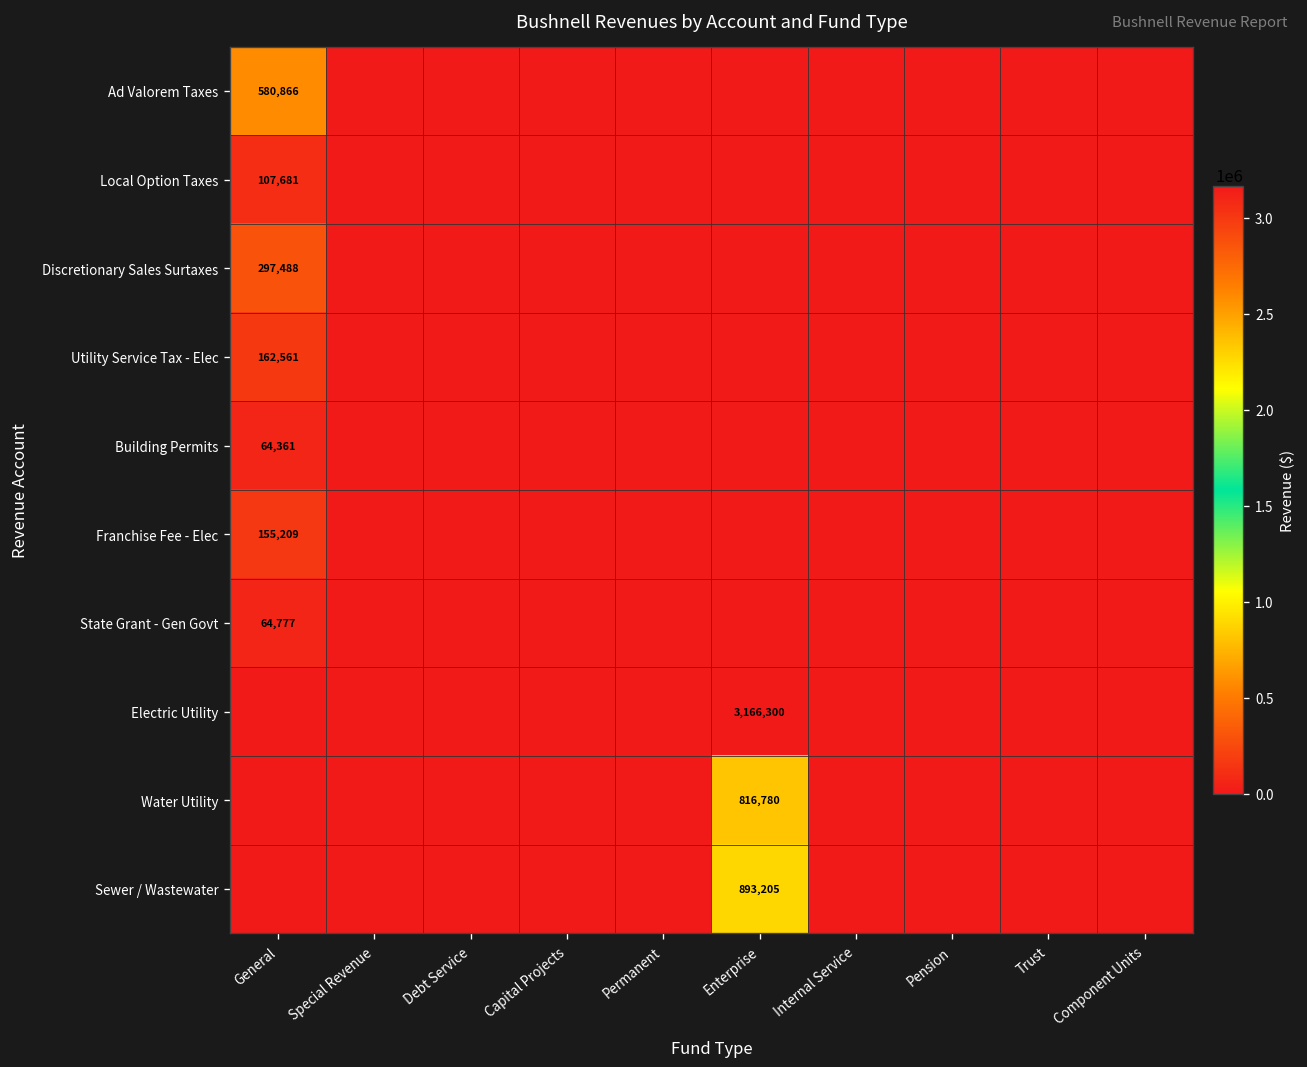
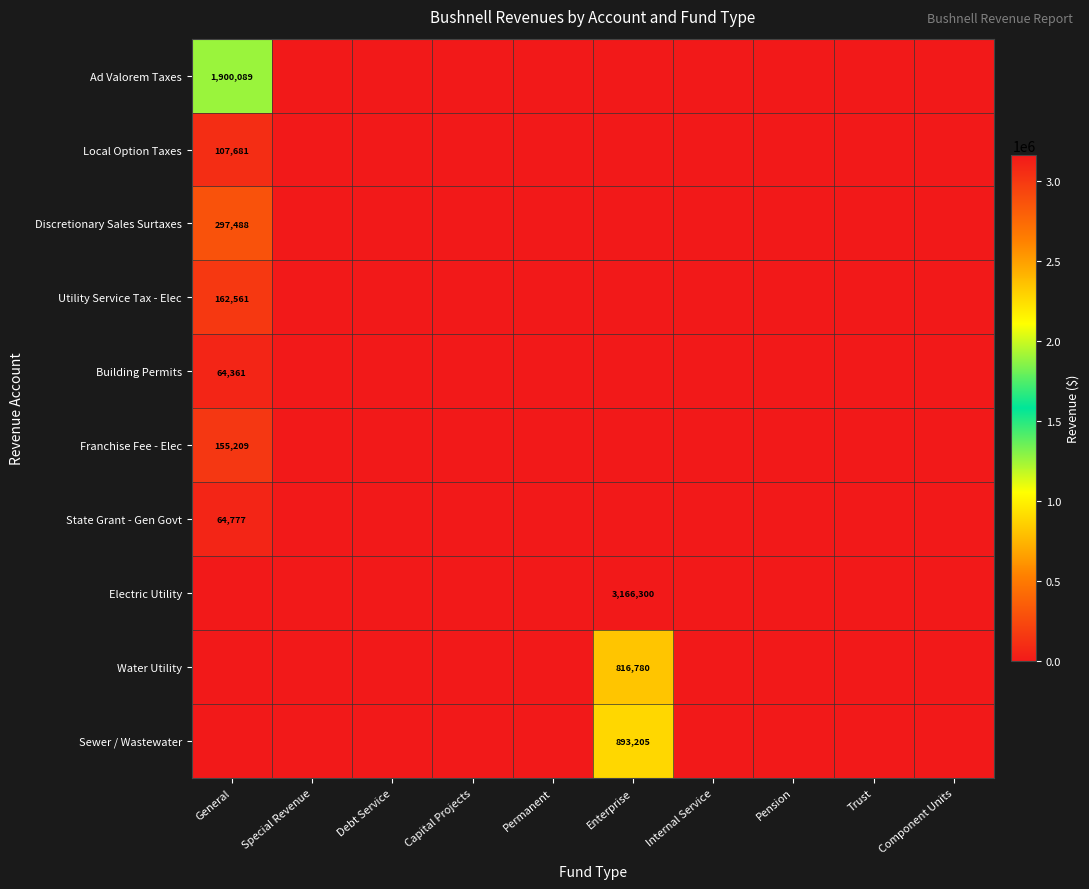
  {
    "Ad Valorem Taxes": {
-     "General": "580,866"
+     "General": "1,900,089"
    },
    "Local Option Taxes": {
      "General": "107,681"
    },
    "Discretionary Sales Surtaxes": {
      "General": "297,488"
    },
    "Utility Service Tax - Elec": {
      "General": "162,561"
    },
    "Building Permits": {
      "General": "64,361"
    },
    "Franchise Fee - Elec": {
      "General": "155,209"
    },
    "State Grant - Gen Govt": {
      "General": "64,777"
    },
    "Electric Utility": {
      "Enterprise": "3,166,300"
    },
    "Water Utility": {
      "Enterprise": "816,780"
    },
    "Sewer / Wastewater": {
      "Enterprise": "893,205"
    }
  }
